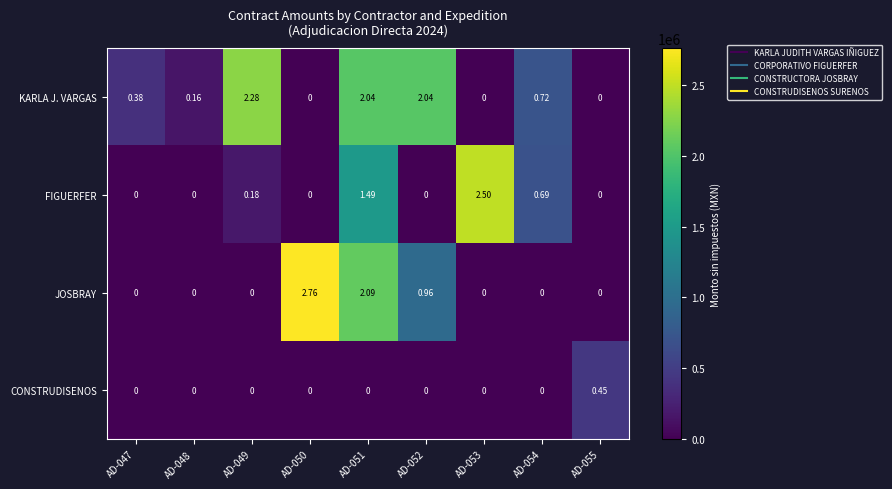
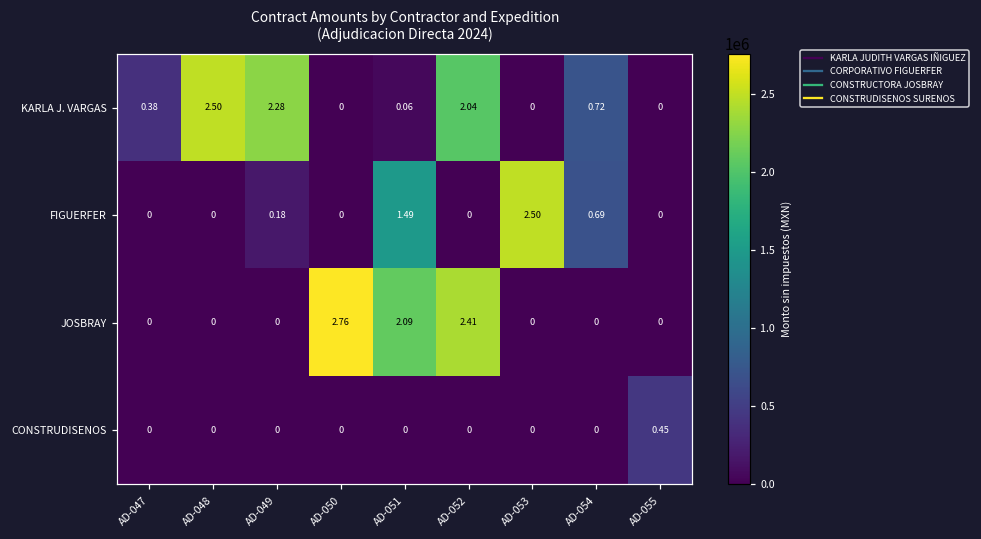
  {
    "KARLA J. VARGAS": {
      "AD-047": 0.38,
-     "AD-048": 0.16,
+     "AD-048": 2.50,
      "AD-049": 2.28,
      "AD-050": 0,
-     "AD-051": 2.04,
+     "AD-051": 0.06,
      "AD-052": 2.04,
      "AD-053": 0,
      "AD-054": 0.72,
      "AD-055": 0
    },
    "FIGUERFER": {
      "AD-047": 0,
      "AD-048": 0,
      "AD-049": 0.18,
      "AD-050": 0,
      "AD-051": 1.49,
      "AD-052": 0,
      "AD-053": 2.50,
      "AD-054": 0.69,
      "AD-055": 0
    },
    "JOSBRAY": {
      "AD-047": 0,
      "AD-048": 0,
      "AD-049": 0,
      "AD-050": 2.76,
      "AD-051": 2.09,
-     "AD-052": 0.96,
+     "AD-052": 2.41,
      "AD-053": 0,
      "AD-054": 0,
      "AD-055": 0
    },
    "CONSTRUDISENOS": {
      "AD-047": 0,
      "AD-048": 0,
      "AD-049": 0,
      "AD-050": 0,
      "AD-051": 0,
      "AD-052": 0,
      "AD-053": 0,
      "AD-054": 0,
      "AD-055": 0.45
    }
  }
